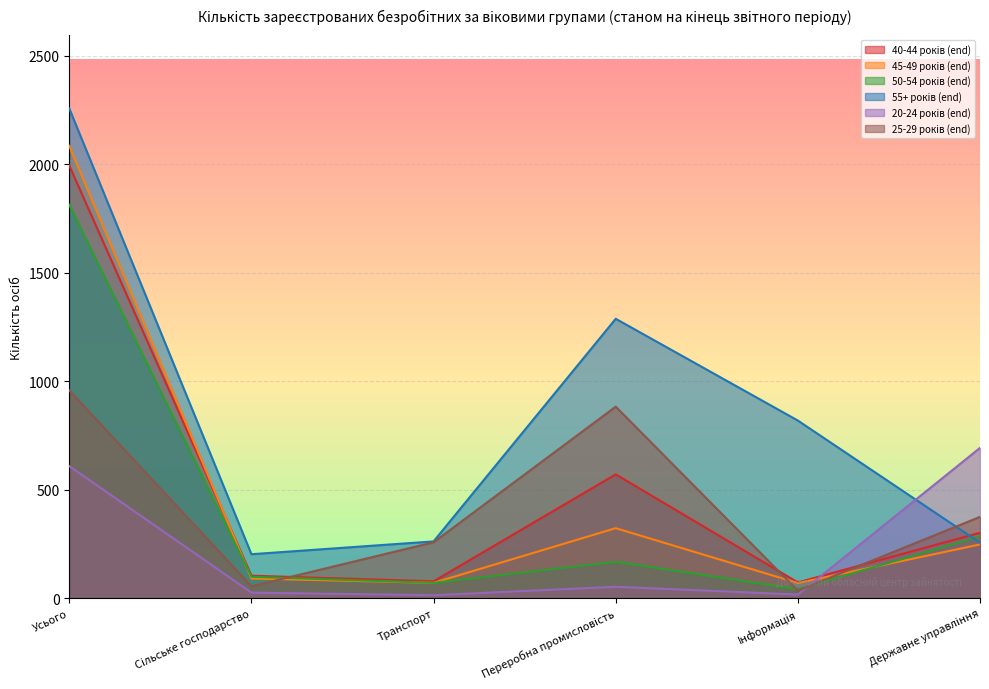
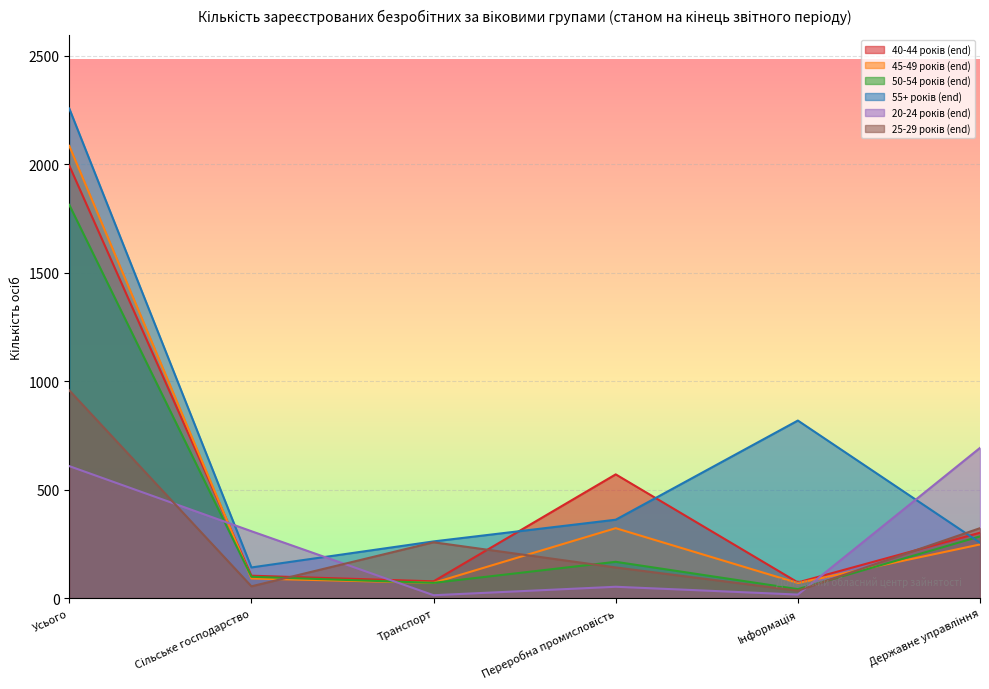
  {
    "40-44 років (end)": {
      "Усього": 1990,
      "Переробна промисловість": 570,
      "Державне управління": 300
    },
    "45-49 років (end)": {
      "Усього": 2080,
      "Переробна промисловість": 320
    },
    "50-54 років (end)": {
      "Усього": 1810,
      "Переробна промисловість": 170,
      "Державне управління": 280
    },
    "55+ років (end)": {
      "Усього": 2260,
-     "Сільське господарство": 200,
-     "Переробна промисловість": 1290,
+     "Сільське господарство": 140,
+     "Переробна промисловість": 360,
      "Інформація": 820
    },
    "20-24 років (end)": {
      "Усього": 610,
-     "Сільське господарство": 30,
+     "Сільське господарство": 310,
      "Транспорт": 10,
      "Переробна промисловість": 50,
      "Інформація": 20,
      "Державне управління": 690
    },
    "25-29 років (end)": {
      "Усього": 960,
      "Сільське господарство": 50,
-     "Переробна промисловість": 880,
-     "Державне управління": 370
+     "Переробна промисловість": 140,
+     "Державне управління": 320
    }
  }
